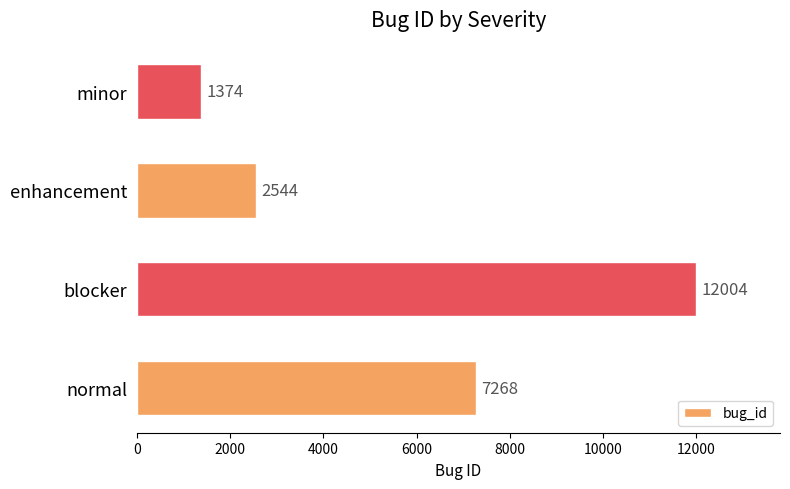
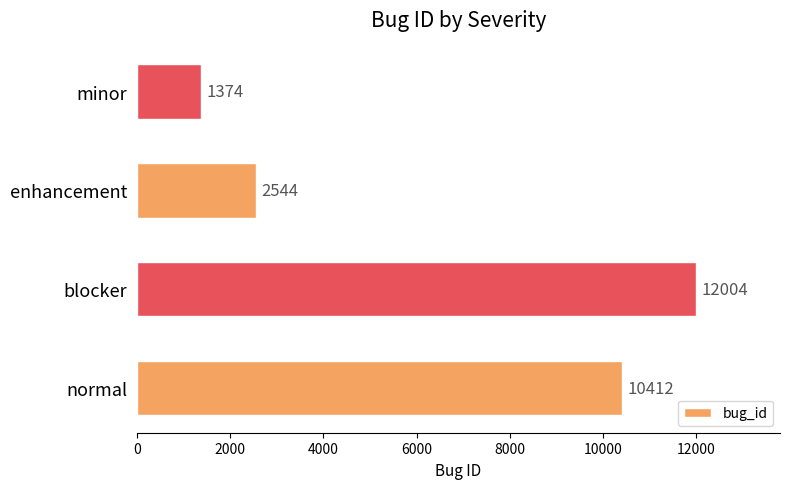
  {
    "minor": 1374,
    "enhancement": 2544,
    "blocker": 12004,
-   "normal": 7268
+   "normal": 10412
  }
